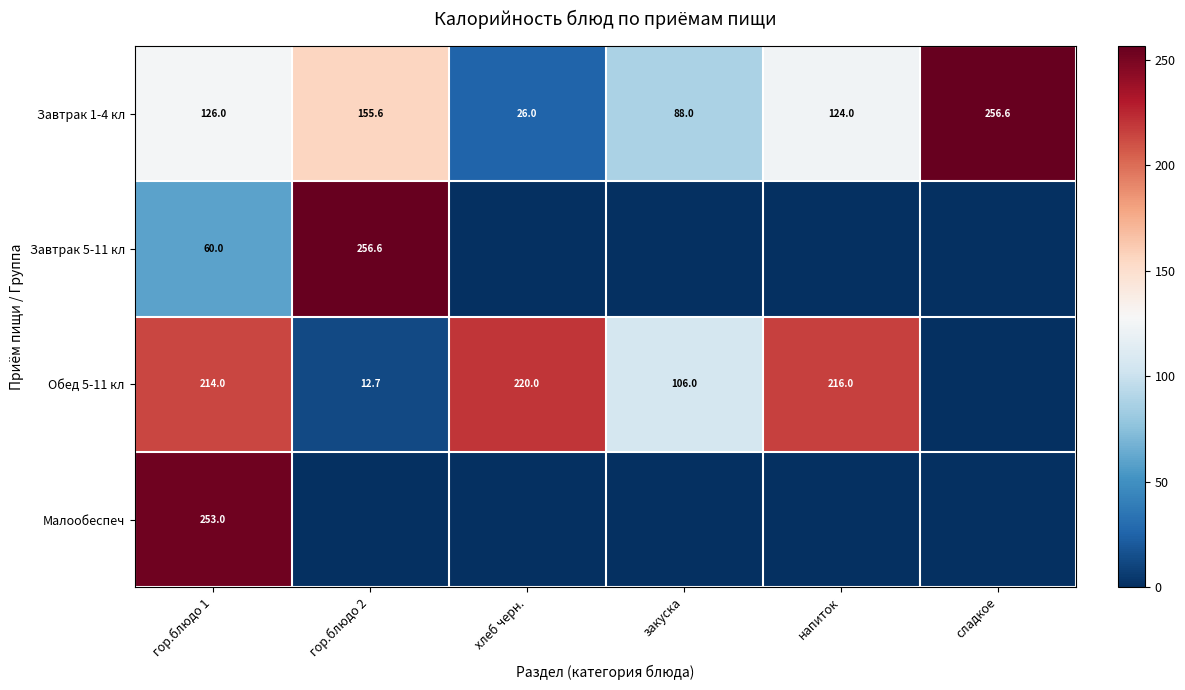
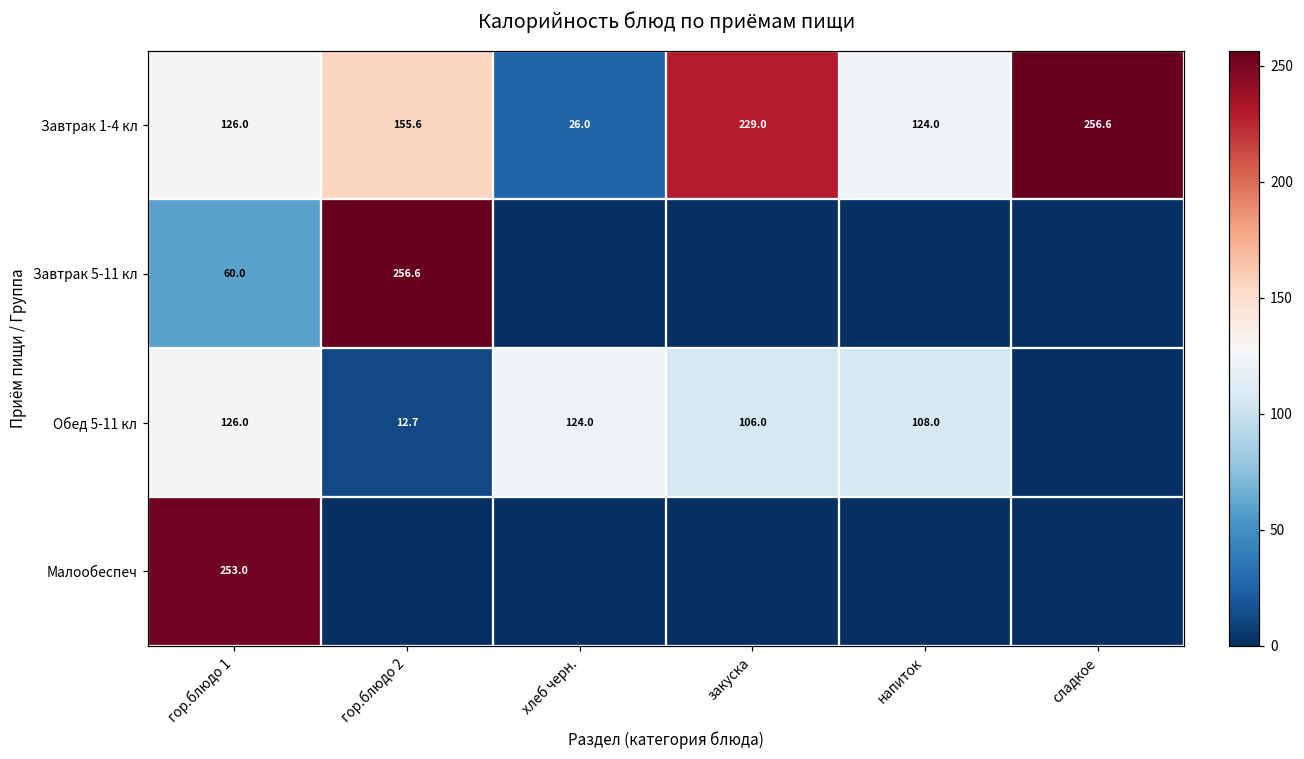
  {
    "Завтрак 1-4 кл": {
      "гор.блюдо 1": 126.0,
      "гор.блюдо 2": 155.6,
      "хлеб черн.": 26.0,
-     "закуска": 88.0,
+     "закуска": 229.0,
      "напиток": 124.0,
      "сладкое": 256.6
    },
    "Завтрак 5-11 кл": {
      "гор.блюдо 1": 60.0,
      "гор.блюдо 2": 256.6
    },
    "Обед 5-11 кл": {
-     "гор.блюдо 1": 214.0,
+     "гор.блюдо 1": 126.0,
      "гор.блюдо 2": 12.7,
-     "хлеб черн.": 220.0,
+     "хлеб черн.": 124.0,
      "закуска": 106.0,
-     "напиток": 216.0
+     "напиток": 108.0
    },
    "Малообеспеч": {
      "гор.блюдо 1": 253.0
    }
  }
